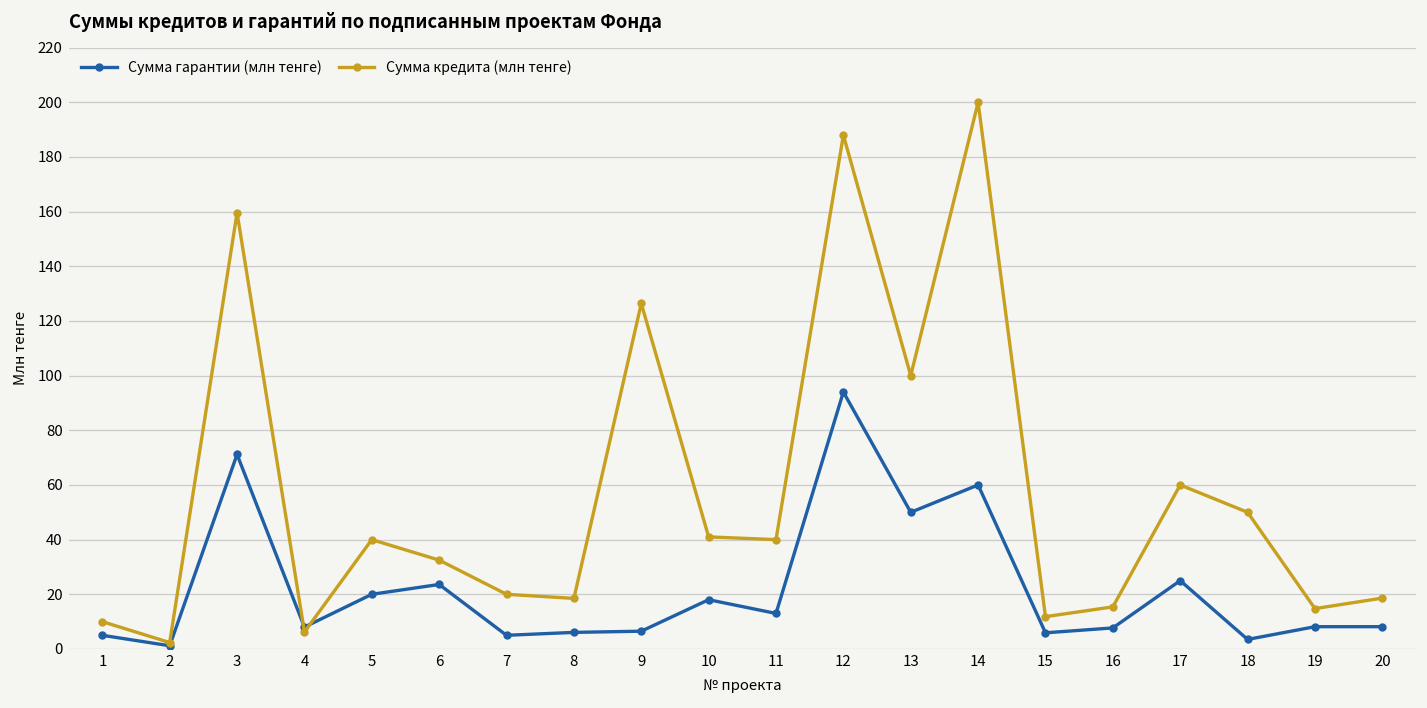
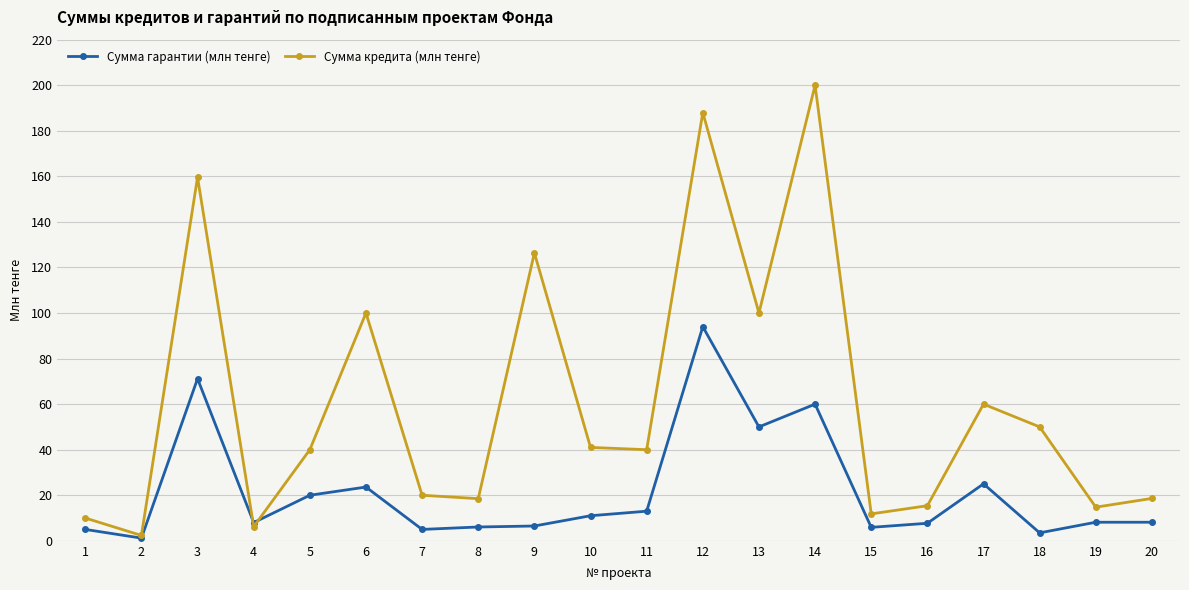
  {
    "Сумма гарантии (млн тенге)": {
      "1": 5,
      "2": 1,
      "3": 71,
      "4": 8,
      "5": 20,
      "6": 24,
      "7": 5,
      "8": 6,
      "9": 7,
-     "10": 18,
+     "10": 11,
      "11": 13,
      "12": 94,
      "13": 50,
      "14": 60,
      "15": 6,
      "16": 8,
      "17": 25,
      "18": 3,
      "19": 8,
      "20": 8
    },
    "Сумма кредита (млн тенге)": {
      "1": 10,
      "2": 2,
      "3": 160,
      "4": 6,
      "5": 40,
-     "6": 33,
+     "6": 100,
      "7": 20,
      "8": 19,
      "9": 126,
      "10": 41,
      "11": 40,
      "12": 188,
      "13": 100,
      "14": 200,
      "15": 12,
      "16": 15,
      "17": 60,
      "18": 50,
      "19": 15,
      "20": 19
    }
  }
